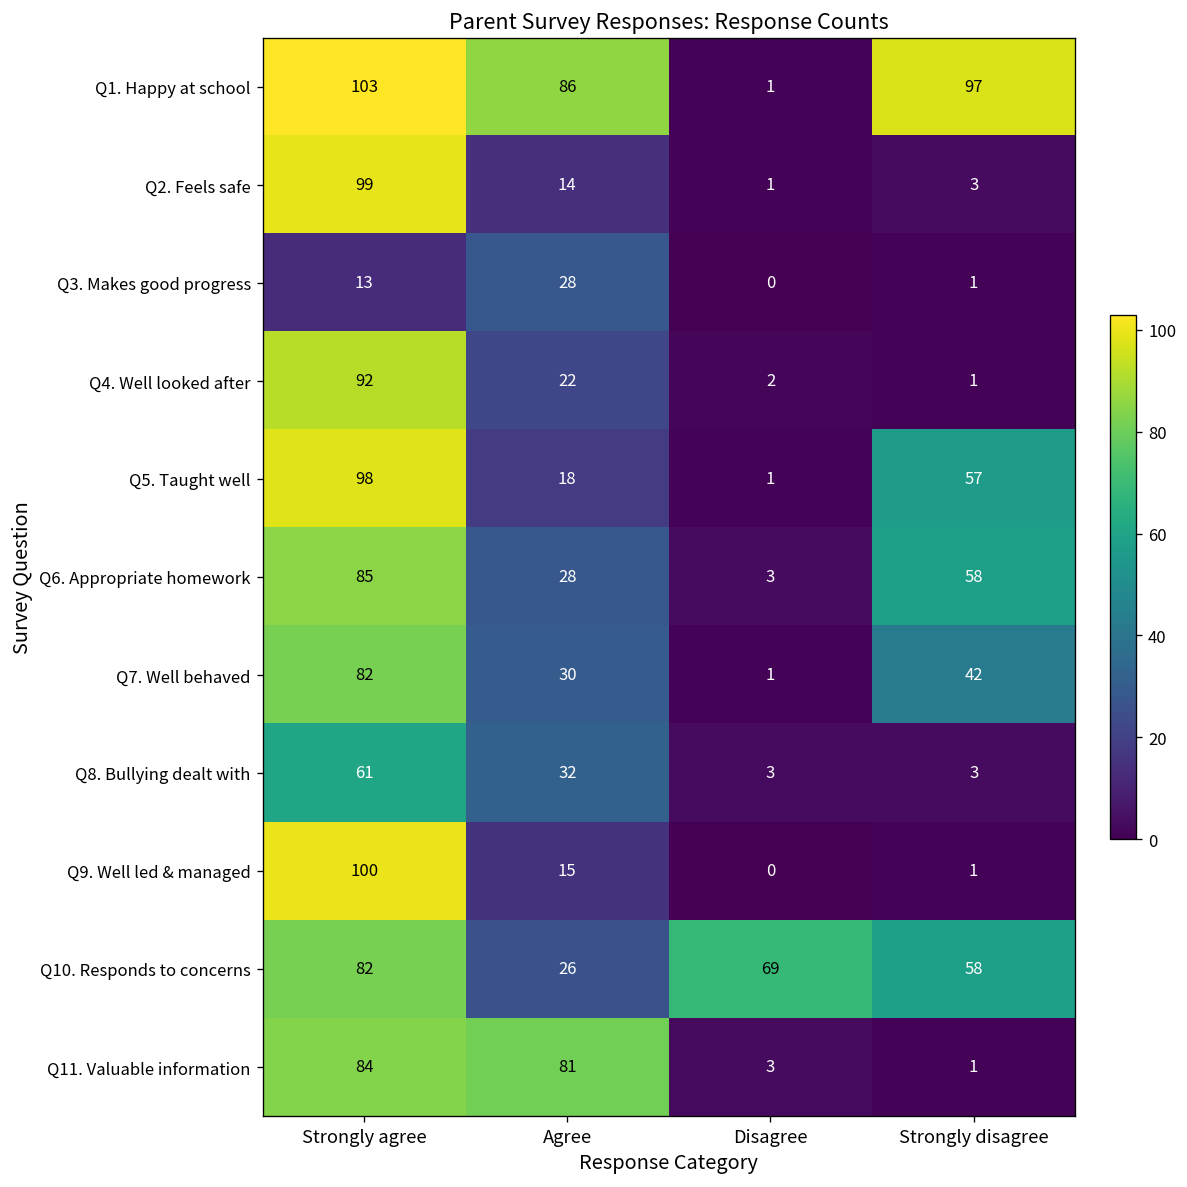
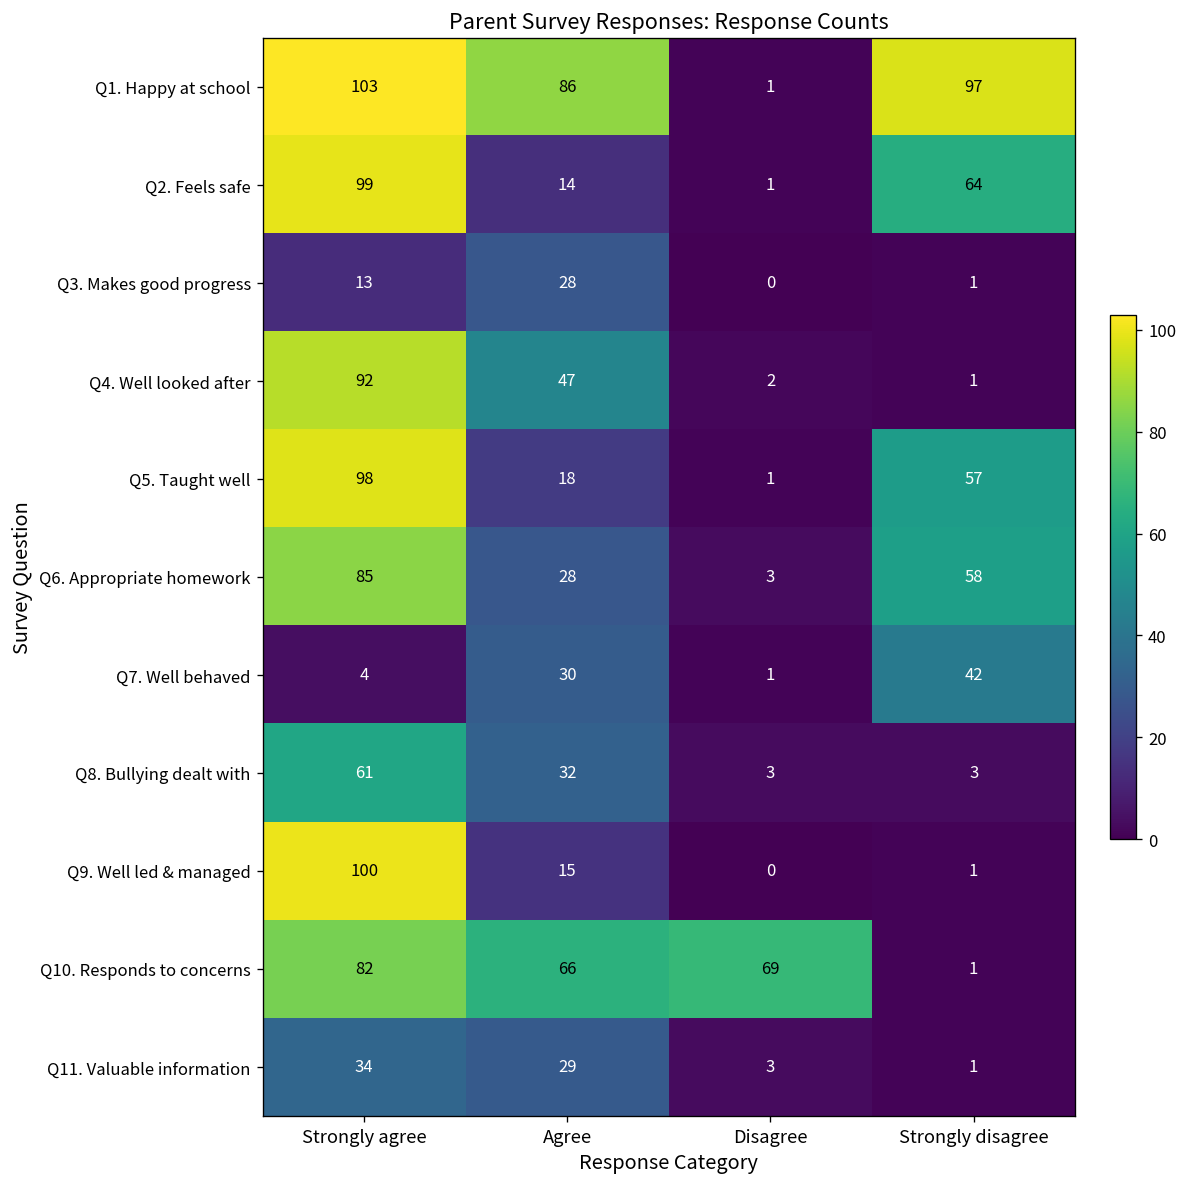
  {
    "Q1. Happy at school": {
      "Strongly agree": 103,
      "Agree": 86,
      "Disagree": 1,
      "Strongly disagree": 97
    },
    "Q2. Feels safe": {
      "Strongly agree": 99,
      "Agree": 14,
      "Disagree": 1,
-     "Strongly disagree": 3
+     "Strongly disagree": 64
    },
    "Q3. Makes good progress": {
      "Strongly agree": 13,
      "Agree": 28,
      "Disagree": 0,
      "Strongly disagree": 1
    },
    "Q4. Well looked after": {
      "Strongly agree": 92,
-     "Agree": 22,
+     "Agree": 47,
      "Disagree": 2,
      "Strongly disagree": 1
    },
    "Q5. Taught well": {
      "Strongly agree": 98,
      "Agree": 18,
      "Disagree": 1,
      "Strongly disagree": 57
    },
    "Q6. Appropriate homework": {
      "Strongly agree": 85,
      "Agree": 28,
      "Disagree": 3,
      "Strongly disagree": 58
    },
    "Q7. Well behaved": {
-     "Strongly agree": 82,
+     "Strongly agree": 4,
      "Agree": 30,
      "Disagree": 1,
      "Strongly disagree": 42
    },
    "Q8. Bullying dealt with": {
      "Strongly agree": 61,
      "Agree": 32,
      "Disagree": 3,
      "Strongly disagree": 3
    },
    "Q9. Well led & managed": {
      "Strongly agree": 100,
      "Agree": 15,
      "Disagree": 0,
      "Strongly disagree": 1
    },
    "Q10. Responds to concerns": {
      "Strongly agree": 82,
-     "Agree": 26,
+     "Agree": 66,
      "Disagree": 69,
-     "Strongly disagree": 58
+     "Strongly disagree": 1
    },
    "Q11. Valuable information": {
-     "Strongly agree": 84,
-     "Agree": 81,
+     "Strongly agree": 34,
+     "Agree": 29,
      "Disagree": 3,
      "Strongly disagree": 1
    }
  }
